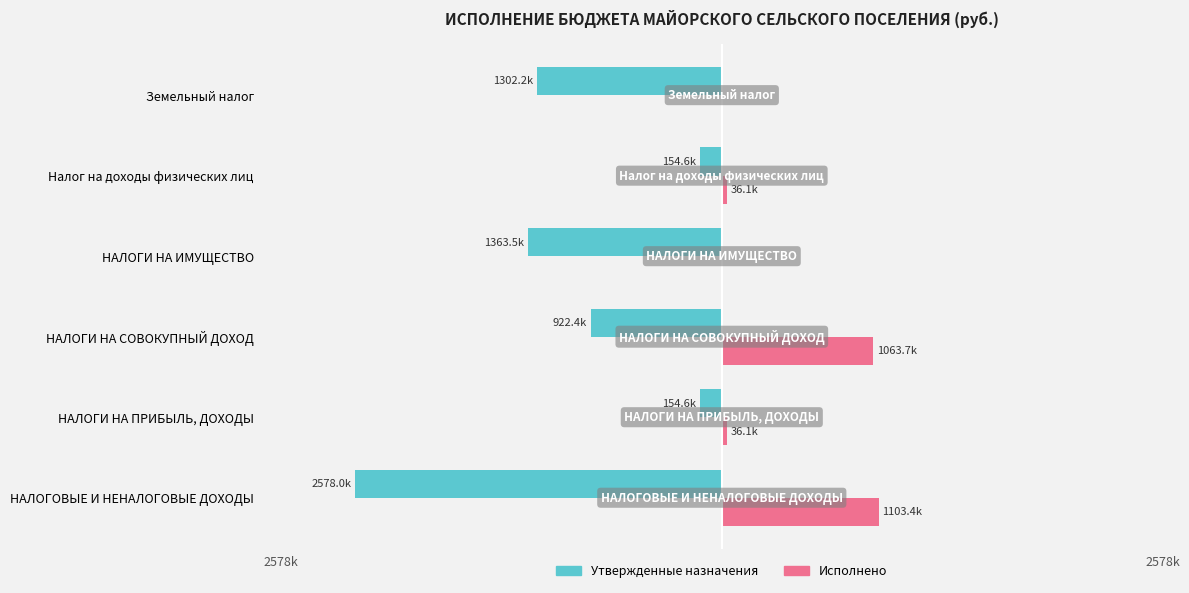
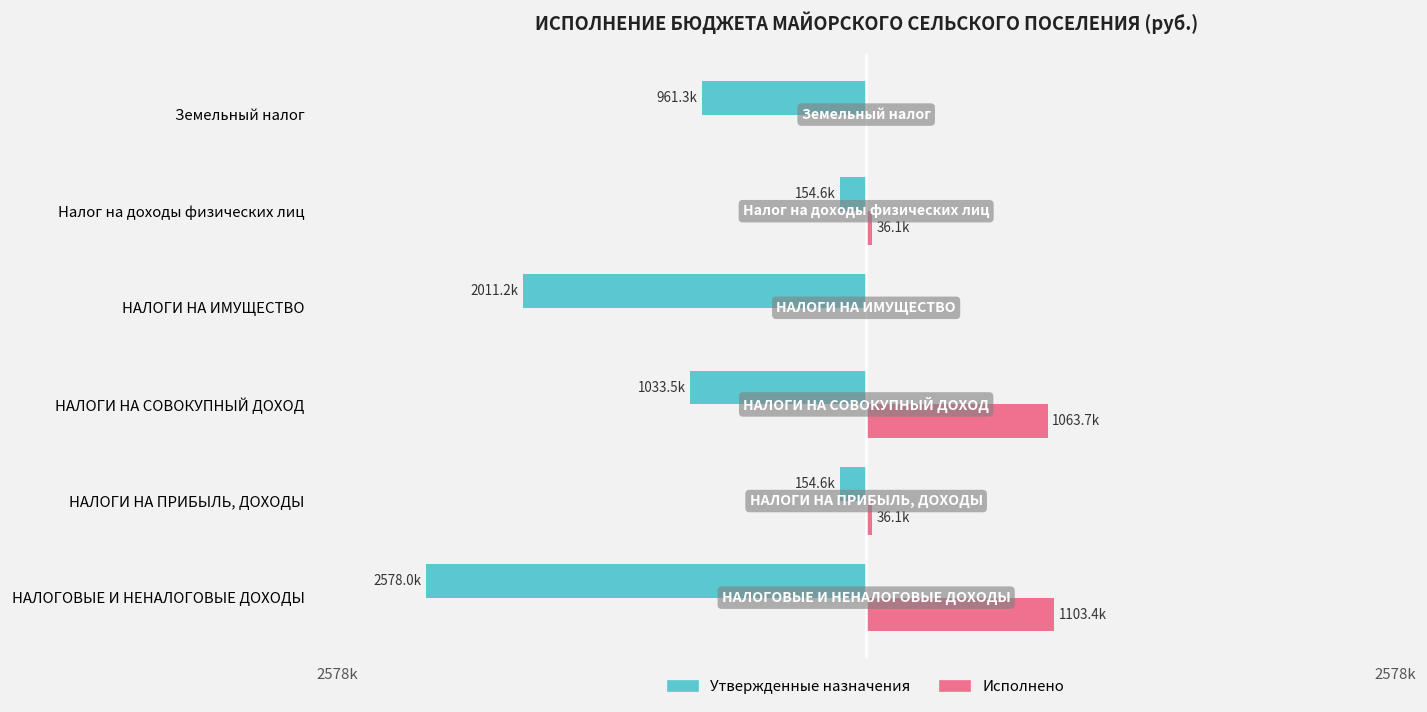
  {
    "Утвержденные назначения": {
-     "Земельный налог": "1302.2k",
-     "НАЛОГИ НА ИМУЩЕСТВО": "1363.5k",
-     "НАЛОГИ НА СОВОКУПНЫЙ ДОХОД": "922.4k"
+     "Земельный налог": "961.3k",
+     "НАЛОГИ НА ИМУЩЕСТВО": "2011.2k",
+     "НАЛОГИ НА СОВОКУПНЫЙ ДОХОД": "1033.5k"
    },
    "Исполнено": {
      "НАЛОГИ НА СОВОКУПНЫЙ ДОХОД": "1063.7k",
      "НАЛОГОВЫЕ И НЕНАЛОГОВЫЕ ДОХОДЫ": "1103.4k"
    }
  }
